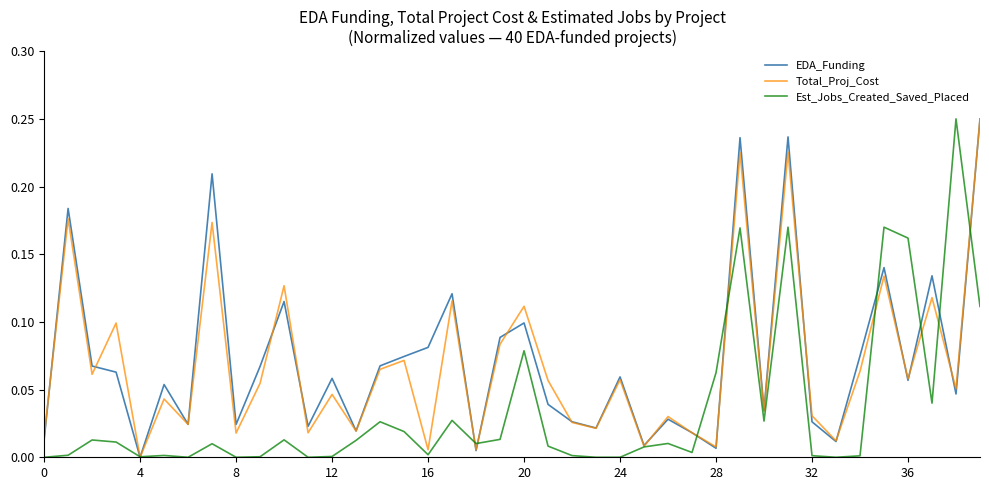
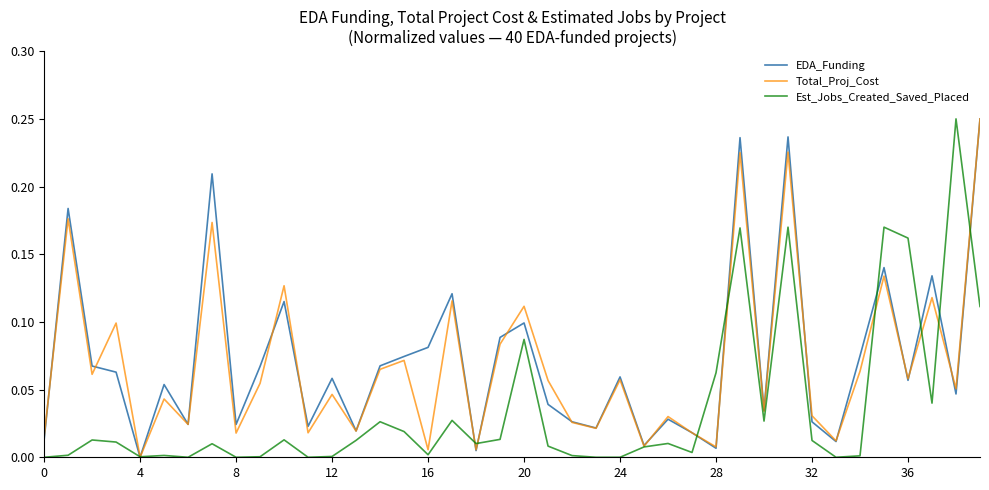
  {
    "EDA_Funding": {
      "0": 0.013,
      "8": 0.024,
      "12": 0.058,
      "16": 0.081,
      "20": 0.099,
      "24": 0.059,
      "32": 0.026
    },
    "Total_Proj_Cost": {
      "0": 0.015,
      "8": 0.018,
      "12": 0.046,
      "16": 0.006,
      "20": 0.112,
      "24": 0.057,
      "32": 0.031
    },
    "Est_Jobs_Created_Saved_Placed": {
      "0": 0.000,
      "8": 0.000,
      "12": 0.001,
      "16": 0.002,
-     "20": 0.079,
+     "20": 0.087,
      "24": 0.000,
      "28": 0.062,
-     "32": 0.001,
+     "32": 0.012,
      "36": 0.162
    }
  }
